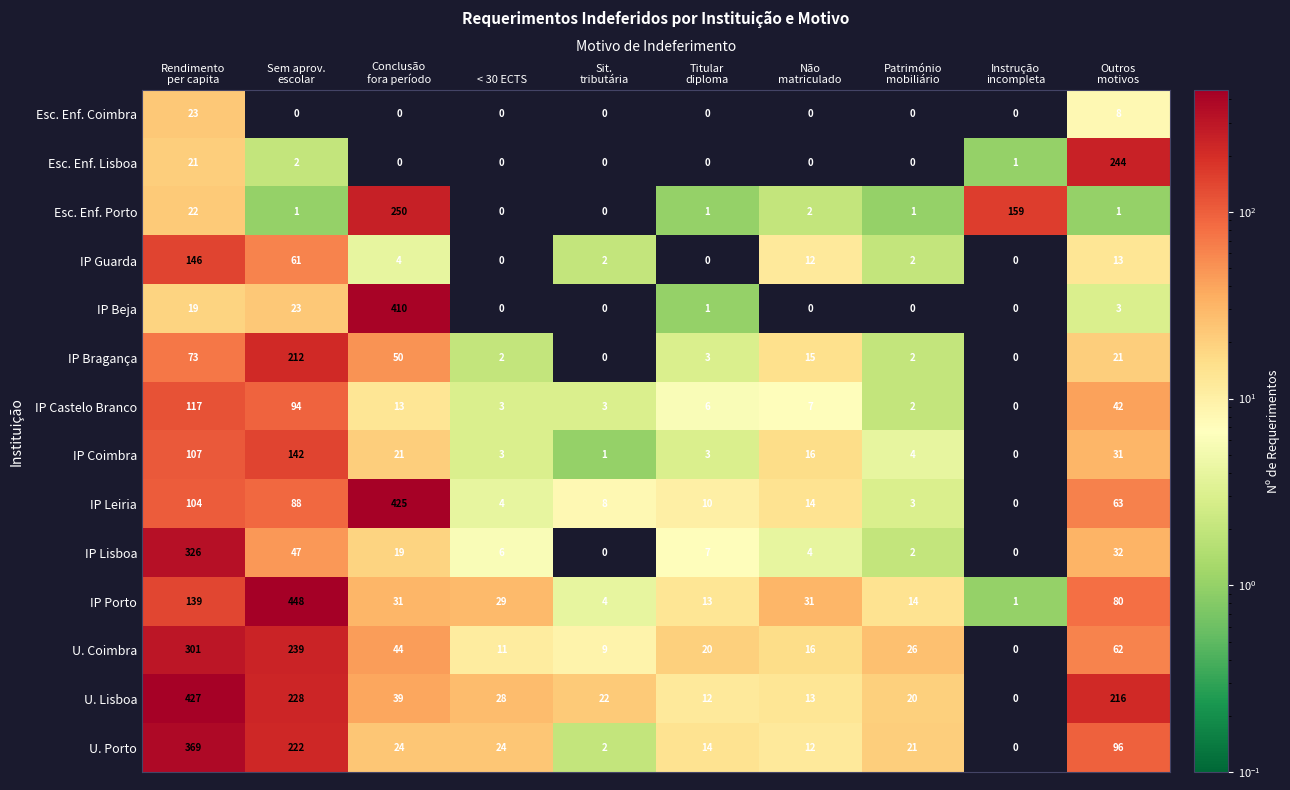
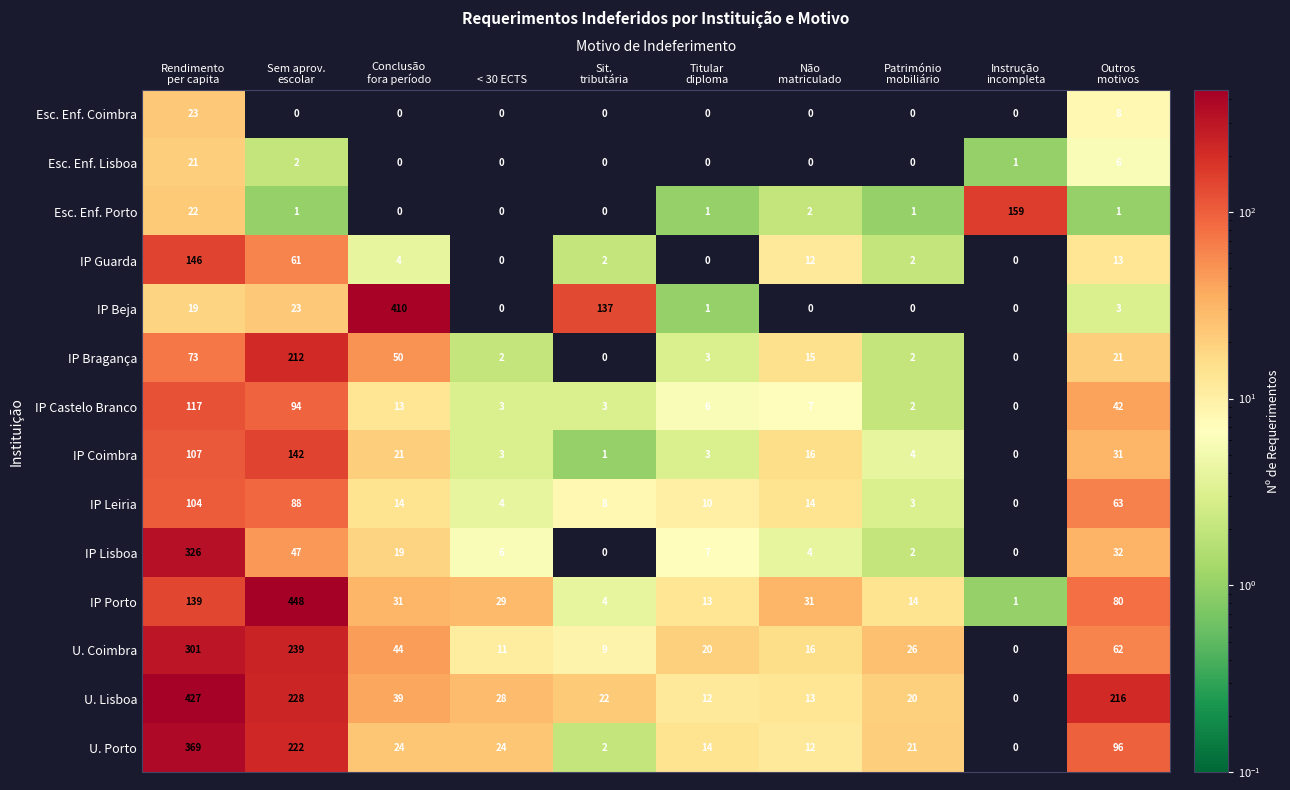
  {
    "Esc. Enf. Coimbra": {
      "Rendimento per capita": 23,
      "Sem aprov. escolar": 0,
      "Conclusão fora período": 0,
      "< 30 ECTS": 0,
      "Sit. tributária": 0,
      "Titular diploma": 0,
      "Não matriculado": 0,
      "Património mobiliário": 0,
      "Instrução incompleta": 0,
      "Outros motivos": 8
    },
    "Esc. Enf. Lisboa": {
      "Rendimento per capita": 21,
      "Sem aprov. escolar": 2,
      "Conclusão fora período": 0,
      "< 30 ECTS": 0,
      "Sit. tributária": 0,
      "Titular diploma": 0,
      "Não matriculado": 0,
      "Património mobiliário": 0,
      "Instrução incompleta": 1,
-     "Outros motivos": 244
+     "Outros motivos": 6
    },
    "Esc. Enf. Porto": {
      "Rendimento per capita": 22,
      "Sem aprov. escolar": 1,
-     "Conclusão fora período": 250,
+     "Conclusão fora período": 0,
      "< 30 ECTS": 0,
      "Sit. tributária": 0,
      "Titular diploma": 1,
      "Não matriculado": 2,
      "Património mobiliário": 1,
      "Instrução incompleta": 159,
      "Outros motivos": 1
    },
    "IP Guarda": {
      "Rendimento per capita": 146,
      "Sem aprov. escolar": 61,
      "Conclusão fora período": 4,
      "< 30 ECTS": 0,
      "Sit. tributária": 2,
      "Titular diploma": 0,
      "Não matriculado": 12,
      "Património mobiliário": 2,
      "Instrução incompleta": 0,
      "Outros motivos": 13
    },
    "IP Beja": {
      "Rendimento per capita": 19,
      "Sem aprov. escolar": 23,
      "Conclusão fora período": 410,
      "< 30 ECTS": 0,
-     "Sit. tributária": 0,
+     "Sit. tributária": 137,
      "Titular diploma": 1,
      "Não matriculado": 0,
      "Património mobiliário": 0,
      "Instrução incompleta": 0,
      "Outros motivos": 3
    },
    "IP Bragança": {
      "Rendimento per capita": 73,
      "Sem aprov. escolar": 212,
      "Conclusão fora período": 50,
      "< 30 ECTS": 2,
      "Sit. tributária": 0,
      "Titular diploma": 3,
      "Não matriculado": 15,
      "Património mobiliário": 2,
      "Instrução incompleta": 0,
      "Outros motivos": 21
    },
    "IP Castelo Branco": {
      "Rendimento per capita": 117,
      "Sem aprov. escolar": 94,
      "Conclusão fora período": 13,
      "< 30 ECTS": 3,
      "Sit. tributária": 3,
      "Titular diploma": 6,
      "Não matriculado": 7,
      "Património mobiliário": 2,
      "Instrução incompleta": 0,
      "Outros motivos": 42
    },
    "IP Coimbra": {
      "Rendimento per capita": 107,
      "Sem aprov. escolar": 142,
      "Conclusão fora período": 21,
      "< 30 ECTS": 3,
      "Sit. tributária": 1,
      "Titular diploma": 3,
      "Não matriculado": 16,
      "Património mobiliário": 4,
      "Instrução incompleta": 0,
      "Outros motivos": 31
    },
    "IP Leiria": {
      "Rendimento per capita": 104,
      "Sem aprov. escolar": 88,
-     "Conclusão fora período": 425,
+     "Conclusão fora período": 14,
      "< 30 ECTS": 4,
      "Sit. tributária": 8,
      "Titular diploma": 10,
      "Não matriculado": 14,
      "Património mobiliário": 3,
      "Instrução incompleta": 0,
      "Outros motivos": 63
    },
    "IP Lisboa": {
      "Rendimento per capita": 326,
      "Sem aprov. escolar": 47,
      "Conclusão fora período": 19,
      "< 30 ECTS": 6,
      "Sit. tributária": 0,
      "Titular diploma": 7,
      "Não matriculado": 4,
      "Património mobiliário": 2,
      "Instrução incompleta": 0,
      "Outros motivos": 32
    },
    "IP Porto": {
      "Rendimento per capita": 139,
      "Sem aprov. escolar": 448,
      "Conclusão fora período": 31,
      "< 30 ECTS": 29,
      "Sit. tributária": 4,
      "Titular diploma": 13,
      "Não matriculado": 31,
      "Património mobiliário": 14,
      "Instrução incompleta": 1,
      "Outros motivos": 80
    },
    "U. Coimbra": {
      "Rendimento per capita": 301,
      "Sem aprov. escolar": 239,
      "Conclusão fora período": 44,
      "< 30 ECTS": 11,
      "Sit. tributária": 9,
      "Titular diploma": 20,
      "Não matriculado": 16,
      "Património mobiliário": 26,
      "Instrução incompleta": 0,
      "Outros motivos": 62
    },
    "U. Lisboa": {
      "Rendimento per capita": 427,
      "Sem aprov. escolar": 228,
      "Conclusão fora período": 39,
      "< 30 ECTS": 28,
      "Sit. tributária": 22,
      "Titular diploma": 12,
      "Não matriculado": 13,
      "Património mobiliário": 20,
      "Instrução incompleta": 0,
      "Outros motivos": 216
    },
    "U. Porto": {
      "Rendimento per capita": 369,
      "Sem aprov. escolar": 222,
      "Conclusão fora período": 24,
      "< 30 ECTS": 24,
      "Sit. tributária": 2,
      "Titular diploma": 14,
      "Não matriculado": 12,
      "Património mobiliário": 21,
      "Instrução incompleta": 0,
      "Outros motivos": 96
    }
  }
